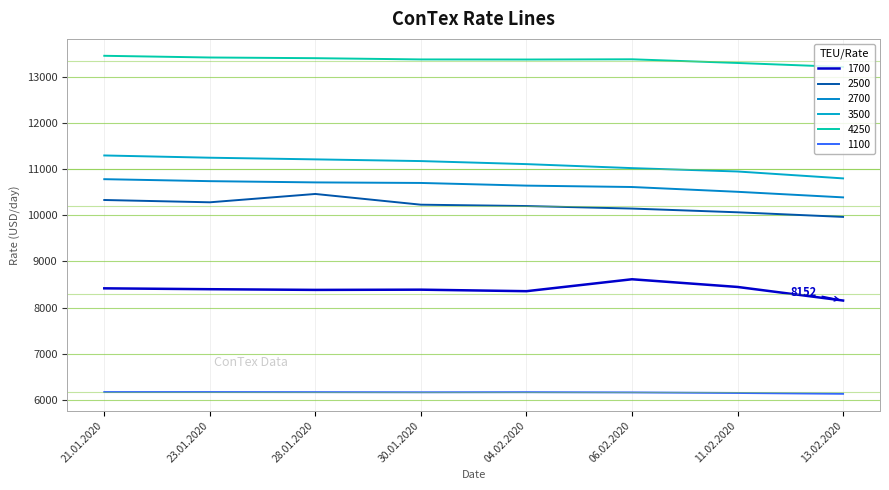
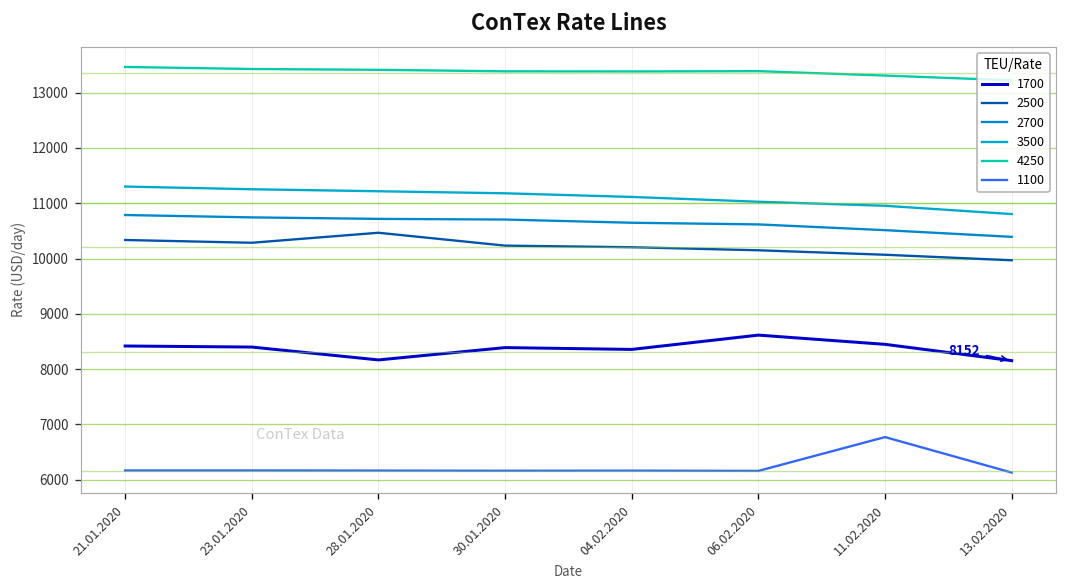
  {
    "1700": {
      "21.01.2020": 8400,
      "23.01.2020": 8400,
-     "28.01.2020": 8400,
+     "28.01.2020": 8200,
      "30.01.2020": 8400,
      "04.02.2020": 8400,
      "06.02.2020": 8600,
      "11.02.2020": 8400
    },
    "2500": {
      "21.01.2020": 10300,
      "23.01.2020": 10300,
      "28.01.2020": 10500,
      "30.01.2020": 10200,
      "04.02.2020": 10200,
      "06.02.2020": 10100,
      "11.02.2020": 10100,
      "13.02.2020": 10000
    },
    "1100": {
      "21.01.2020": 6200,
      "23.01.2020": 6200,
      "28.01.2020": 6200,
      "30.01.2020": 6200,
      "04.02.2020": 6200,
      "06.02.2020": 6200,
-     "11.02.2020": 6100,
+     "11.02.2020": 6800,
      "13.02.2020": 6100
    }
  }
